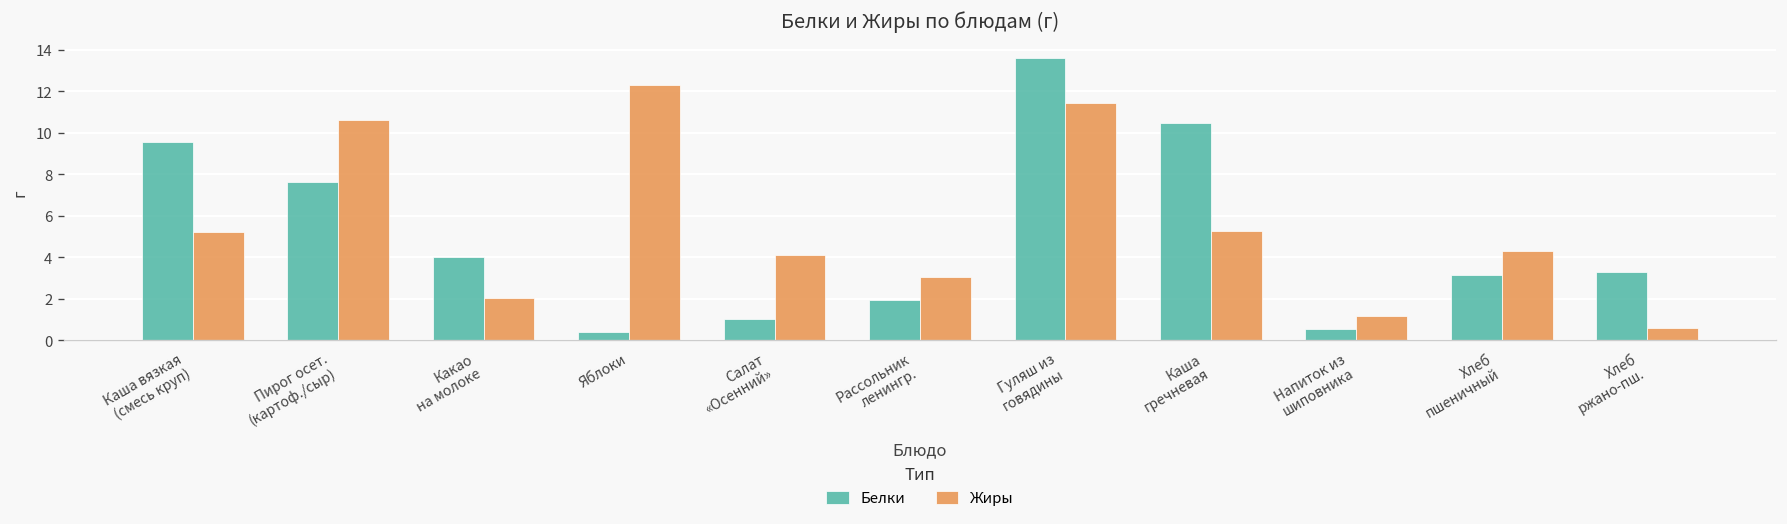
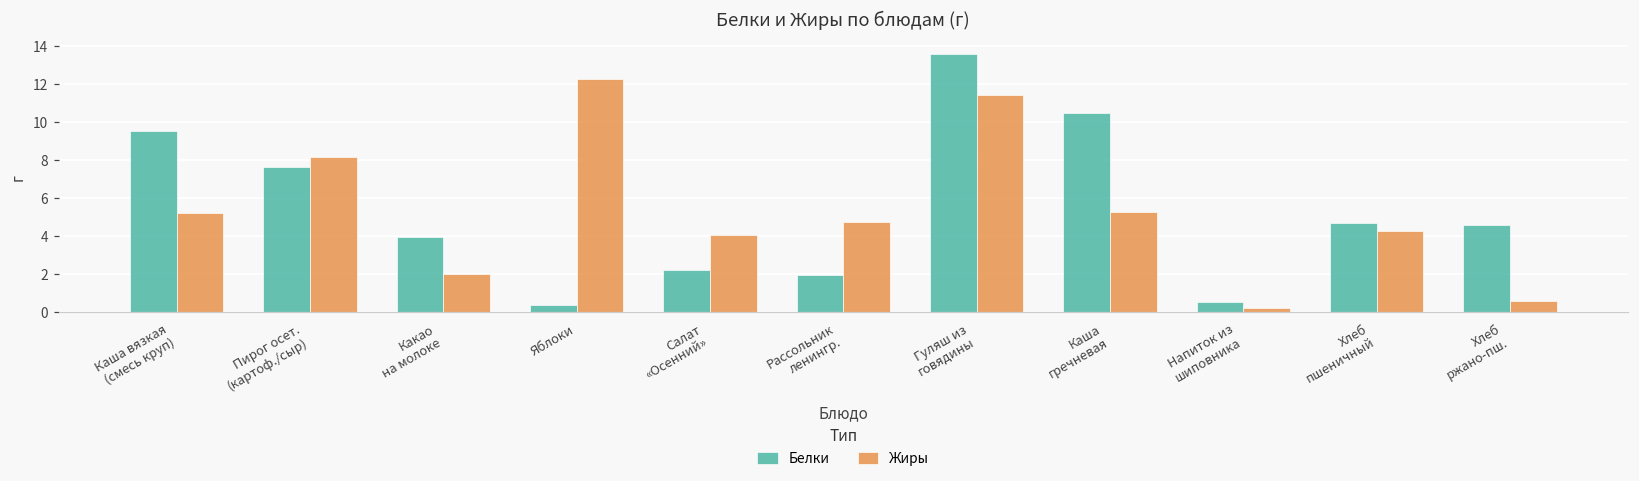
  {
    "Белки": {
      "Каша вязкая (смесь круп)": 9.6,
      "Пирог осет. (картоф./сыр)": 7.6,
      "Какао на молоке": 4.0,
      "Яблоки": 0.4,
-     "Салат «Осенний»": 1.0,
+     "Салат «Осенний»": 2.2,
      "Рассольник ленингр.": 2.0,
      "Гуляш из говядины": 13.6,
      "Каша гречневая": 10.5,
      "Напиток из шиповника": 0.5,
-     "Хлеб пшеничный": 3.2,
-     "Хлеб ржано-пш.": 3.3
+     "Хлеб пшеничный": 4.7,
+     "Хлеб ржано-пш.": 4.6
    },
    "Жиры": {
      "Каша вязкая (смесь круп)": 5.2,
-     "Пирог осет. (картоф./сыр)": 10.6,
+     "Пирог осет. (картоф./сыр)": 8.2,
      "Какао на молоке": 2.0,
      "Яблоки": 12.3,
      "Салат «Осенний»": 4.1,
-     "Рассольник ленингр.": 3.1,
+     "Рассольник ленингр.": 4.8,
      "Гуляш из говядины": 11.4,
      "Каша гречневая": 5.3,
-     "Напиток из шиповника": 1.2,
+     "Напиток из шиповника": 0.2,
      "Хлеб пшеничный": 4.3,
      "Хлеб ржано-пш.": 0.6
    }
  }
